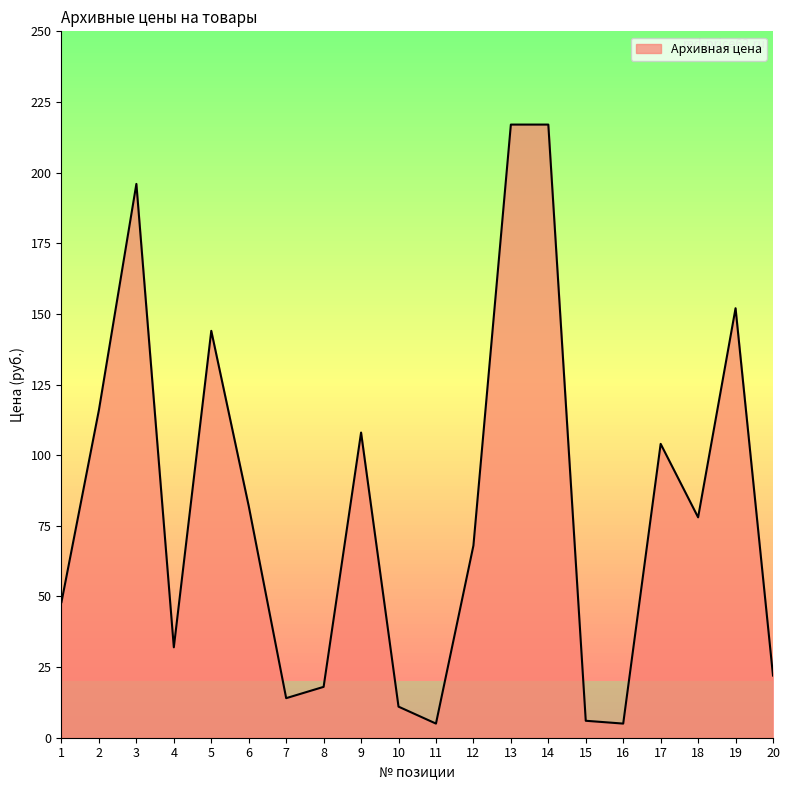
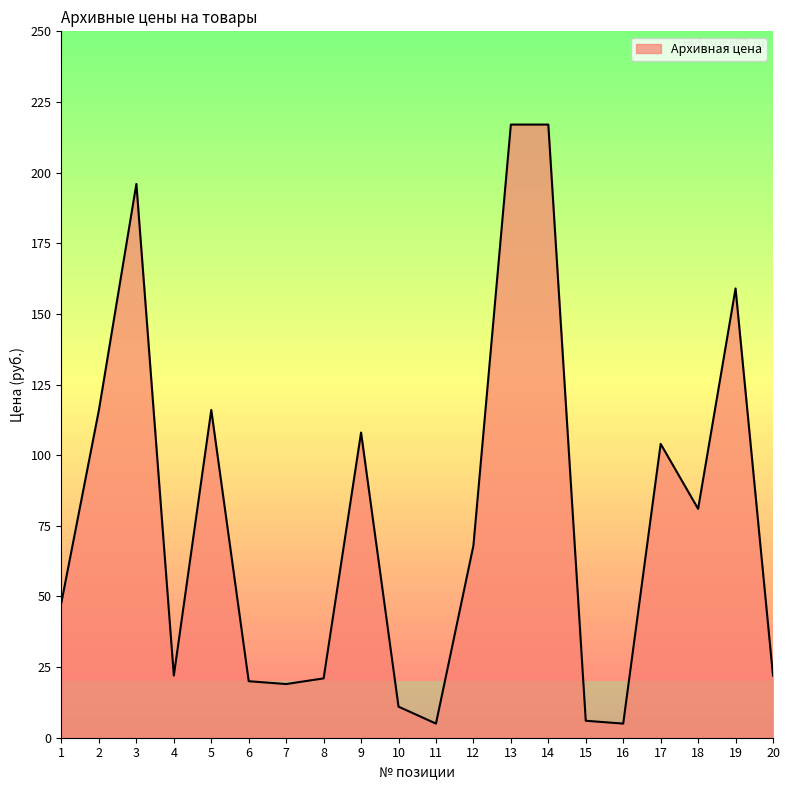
  {
    "1": 48,
    "2": 116,
    "3": 196,
-   "4": 32,
-   "5": 144,
-   "6": 82,
-   "7": 14,
-   "8": 18,
+   "4": 22,
+   "5": 116,
+   "6": 20,
+   "7": 19,
+   "8": 21,
    "9": 108,
    "10": 11,
    "11": 5,
    "12": 68,
    "13": 217,
    "14": 217,
    "15": 6,
    "16": 5,
    "17": 104,
-   "18": 78,
-   "19": 152,
+   "18": 81,
+   "19": 159,
    "20": 22
  }
